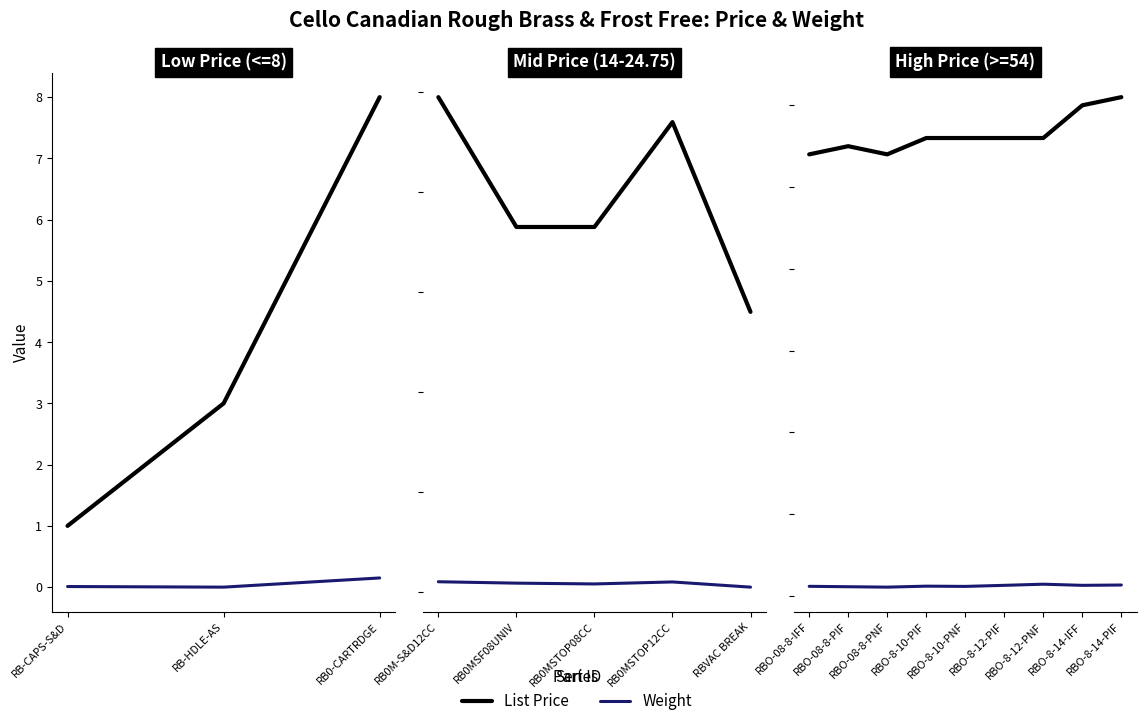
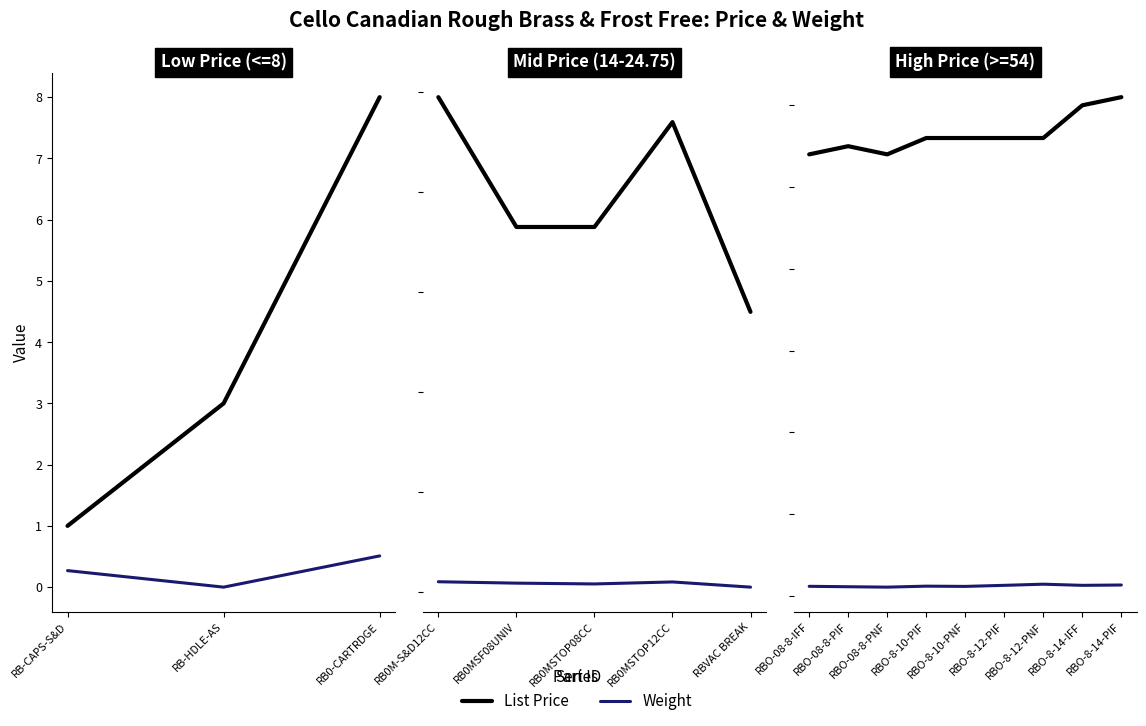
  {
    "Low Price (<=8)": {
      "List Price": {
        "RB-CAPS-S&D": 1.0,
        "RB-HDLE-AS": 3.0,
        "RB0-CARTRDGE": 8.0
      },
      "Weight": {
-       "RB-CAPS-S&D": 0.0,
+       "RB-CAPS-S&D": 0.3,
        "RB-HDLE-AS": 0.0,
-       "RB0-CARTRDGE": 0.2
+       "RB0-CARTRDGE": 0.5
      }
    }
  }
